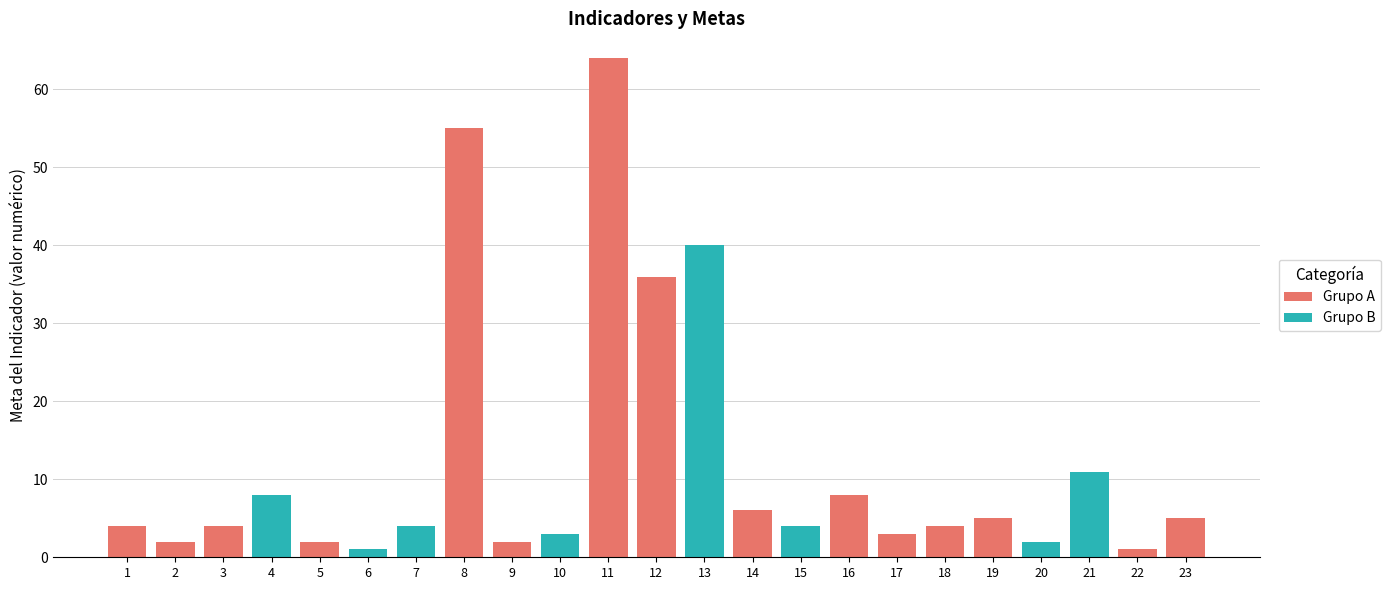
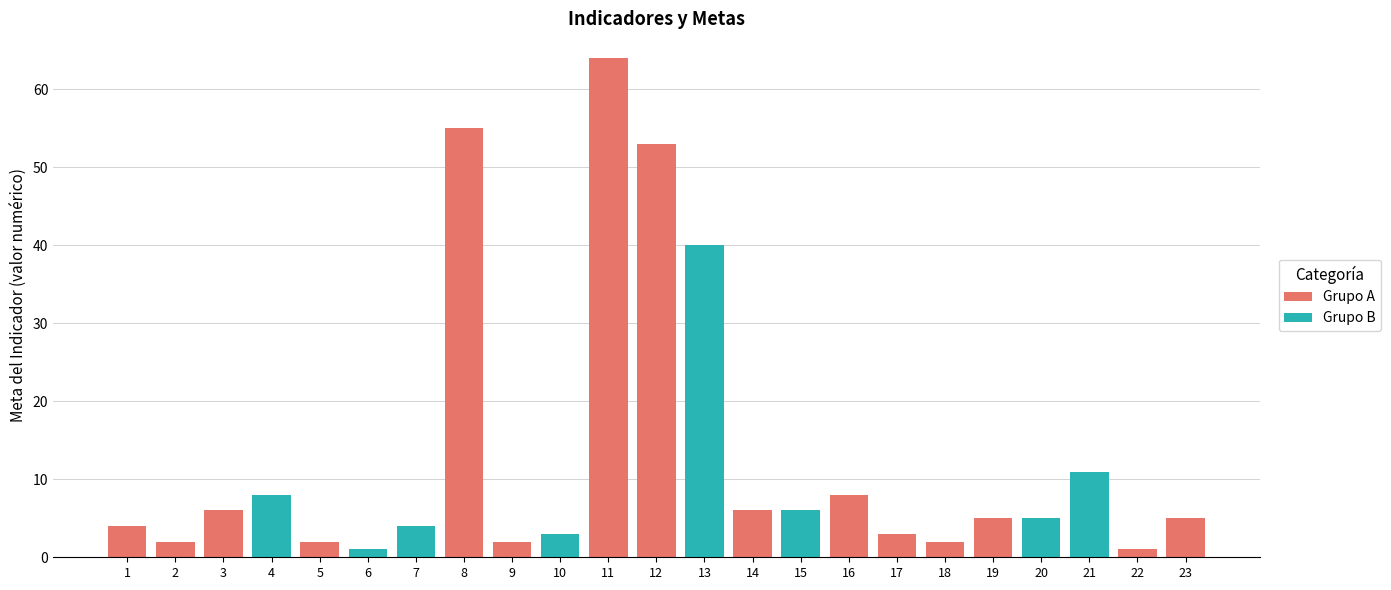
  {
    "1": 4,
    "2": 2,
-   "3": 4,
+   "3": 6,
    "4": 8,
    "5": 2,
    "6": 1,
    "7": 4,
    "8": 55,
    "9": 2,
    "10": 3,
    "11": 64,
-   "12": 36,
+   "12": 53,
    "13": 40,
    "14": 6,
-   "15": 4,
+   "15": 6,
    "16": 8,
    "17": 3,
-   "18": 4,
+   "18": 2,
    "19": 5,
-   "20": 2,
+   "20": 5,
    "21": 11,
    "22": 1,
    "23": 5
  }
